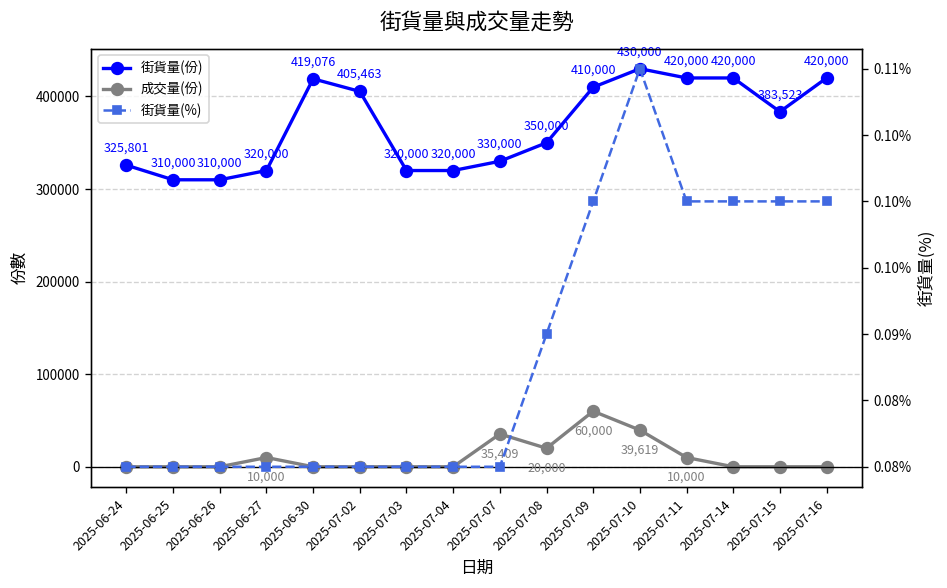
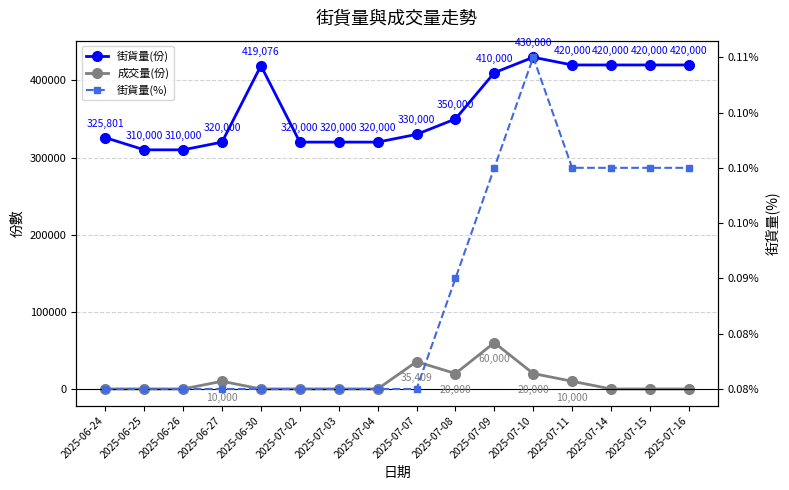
  {
    "街貨量(份)": {
      "2025-06-24": "325,801",
      "2025-06-25": "310,000",
      "2025-06-26": "310,000",
      "2025-06-27": "320,000",
      "2025-06-30": "419,076",
-     "2025-07-02": "405,463",
+     "2025-07-02": "320,000",
      "2025-07-03": "320,000",
      "2025-07-04": "320,000",
      "2025-07-07": "330,000",
      "2025-07-08": "350,000",
      "2025-07-09": "410,000",
      "2025-07-10": "430,000",
      "2025-07-11": "420,000",
      "2025-07-14": "420,000",
-     "2025-07-15": "383,523",
+     "2025-07-15": "420,000",
      "2025-07-16": "420,000"
    },
    "成交量(份)": {
      "2025-06-27": "10,000",
      "2025-07-07": "35,409",
      "2025-07-08": "20,000",
      "2025-07-09": "60,000",
-     "2025-07-10": "39,619",
+     "2025-07-10": "20,000",
      "2025-07-11": "10,000"
    }
  }
